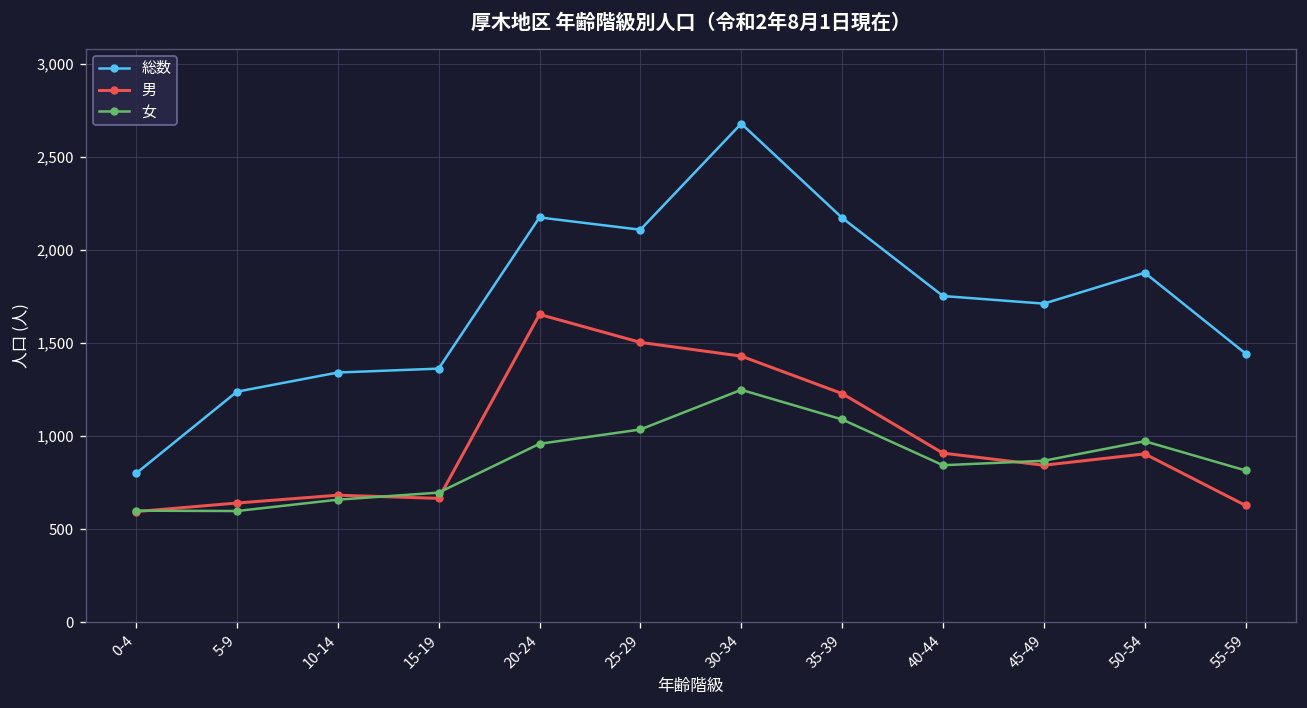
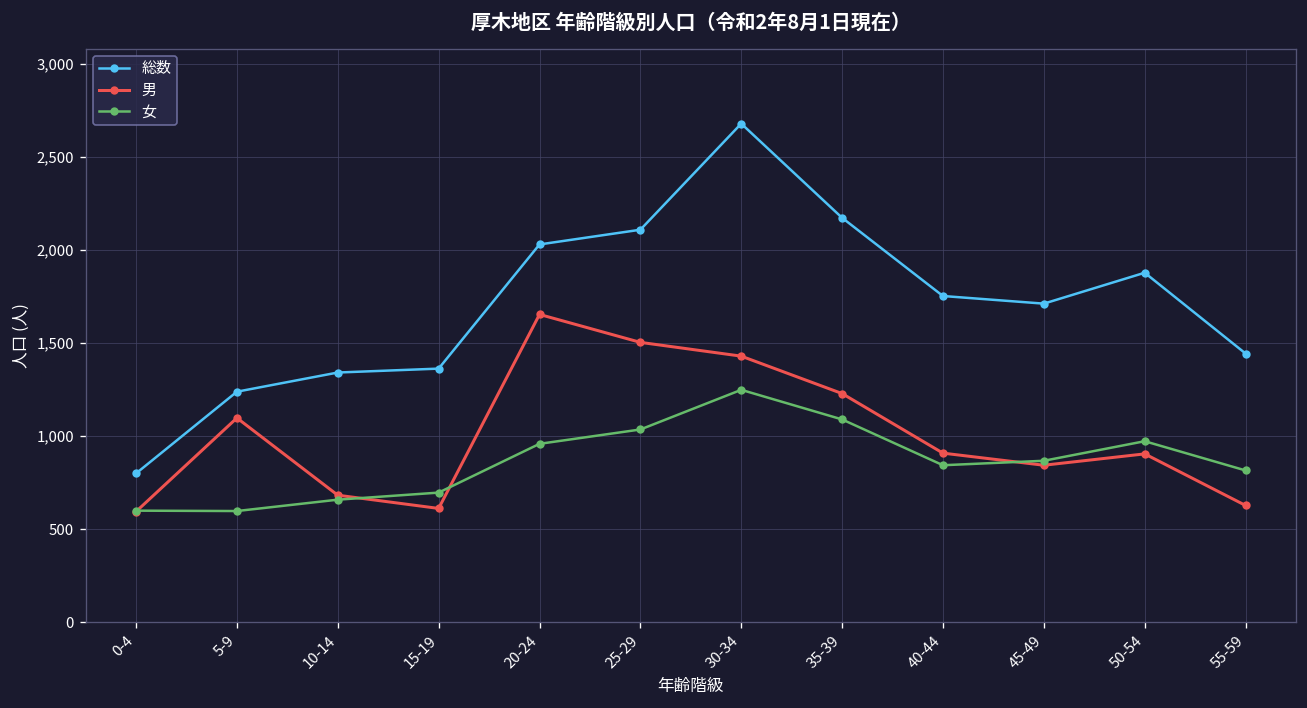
  {
    "総数": {
      "0-4": "800",
      "5-9": "1,240",
      "10-14": "1,340",
      "15-19": "1,360",
-     "20-24": "2,180",
+     "20-24": "2,030",
      "25-29": "2,110",
      "30-34": "2,680",
      "35-39": "2,170",
      "40-44": "1,750",
      "45-49": "1,710",
      "50-54": "1,880",
      "55-59": "1,440"
    },
    "男": {
-     "5-9": "640",
+     "5-9": "1,100",
      "10-14": "680",
-     "15-19": "670",
+     "15-19": "610",
      "20-24": "1,650",
      "25-29": "1,500",
      "30-34": "1,430",
      "35-39": "1,230",
      "40-44": "910",
      "45-49": "840",
      "50-54": "910",
      "55-59": "630"
    },
    "女": {
      "5-9": "600",
      "10-14": "660",
      "15-19": "700",
      "20-24": "960",
      "25-29": "1,040",
      "30-34": "1,250",
      "35-39": "1,090",
      "40-44": "840",
      "45-49": "870",
      "50-54": "970",
      "55-59": "820"
    }
  }
